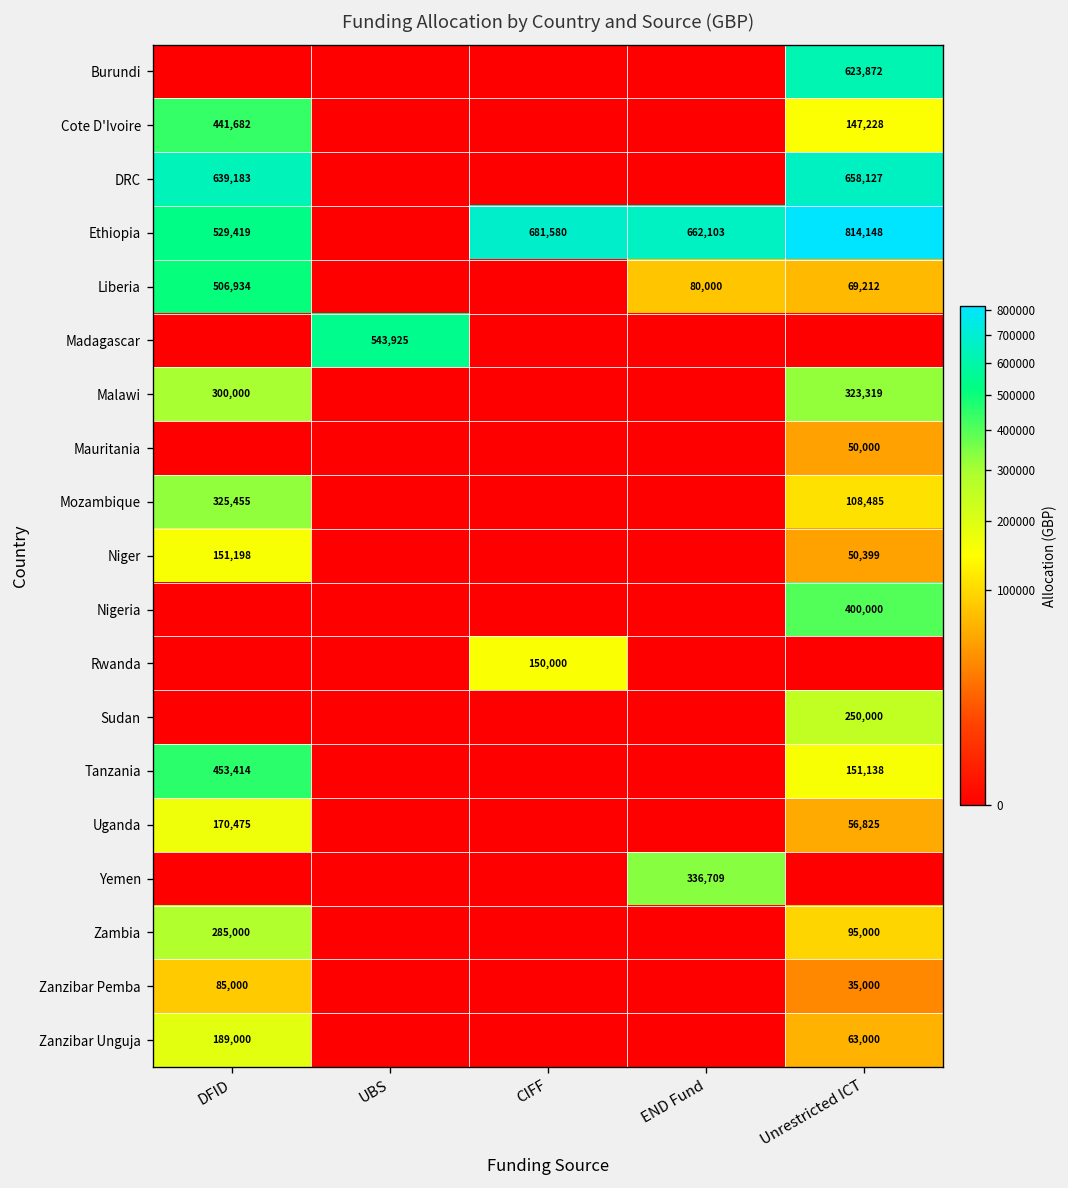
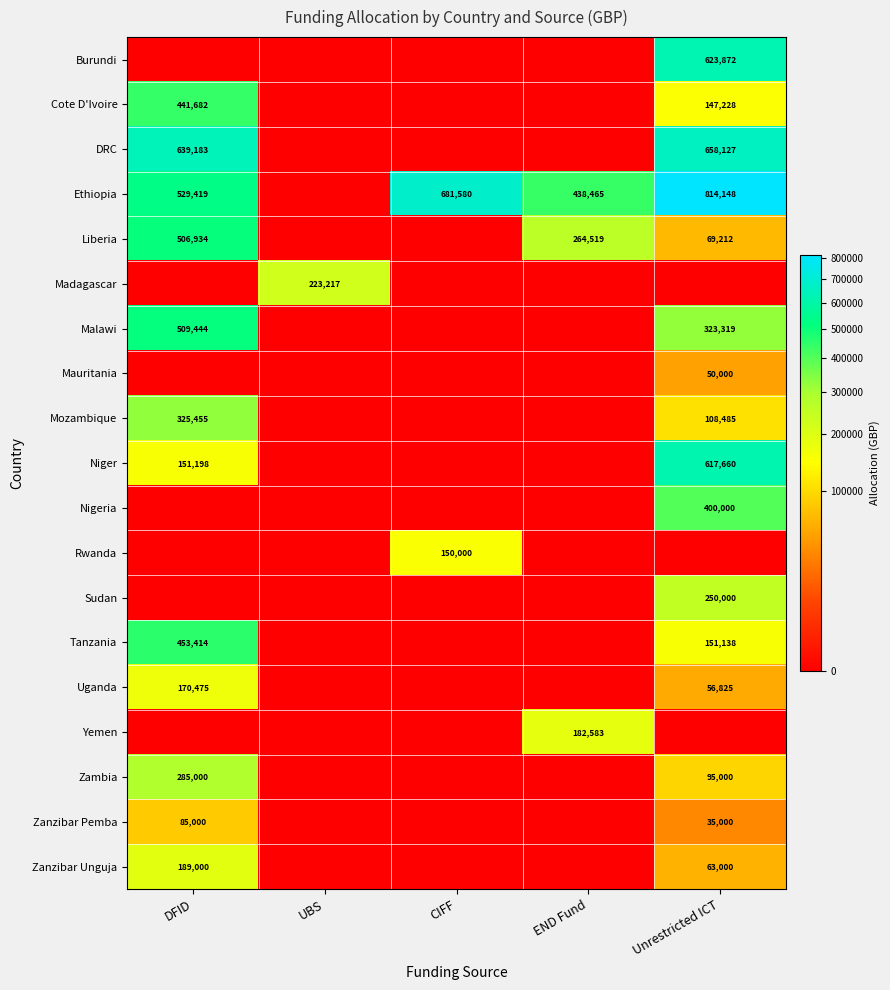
  {
    "Burundi": {
      "Unrestricted ICT": "623,872"
    },
    "Cote D'Ivoire": {
      "DFID": "441,682",
      "Unrestricted ICT": "147,228"
    },
    "DRC": {
      "DFID": "639,183",
      "Unrestricted ICT": "658,127"
    },
    "Ethiopia": {
      "DFID": "529,419",
      "CIFF": "681,580",
-     "END Fund": "662,103",
+     "END Fund": "438,465",
      "Unrestricted ICT": "814,148"
    },
    "Liberia": {
      "DFID": "506,934",
-     "END Fund": "80,000",
+     "END Fund": "264,519",
      "Unrestricted ICT": "69,212"
    },
    "Madagascar": {
-     "UBS": "543,925"
+     "UBS": "223,217"
    },
    "Malawi": {
-     "DFID": "300,000",
+     "DFID": "509,444",
      "Unrestricted ICT": "323,319"
    },
    "Mauritania": {
      "Unrestricted ICT": "50,000"
    },
    "Mozambique": {
      "DFID": "325,455",
      "Unrestricted ICT": "108,485"
    },
    "Niger": {
      "DFID": "151,198",
-     "Unrestricted ICT": "50,399"
+     "Unrestricted ICT": "617,660"
    },
    "Nigeria": {
      "Unrestricted ICT": "400,000"
    },
    "Rwanda": {
      "CIFF": "150,000"
    },
    "Sudan": {
      "Unrestricted ICT": "250,000"
    },
    "Tanzania": {
      "DFID": "453,414",
      "Unrestricted ICT": "151,138"
    },
    "Uganda": {
      "DFID": "170,475",
      "Unrestricted ICT": "56,825"
    },
    "Yemen": {
-     "END Fund": "336,709"
+     "END Fund": "182,583"
    },
    "Zambia": {
      "DFID": "285,000",
      "Unrestricted ICT": "95,000"
    },
    "Zanzibar Pemba": {
      "DFID": "85,000",
      "Unrestricted ICT": "35,000"
    },
    "Zanzibar Unguja": {
      "DFID": "189,000",
      "Unrestricted ICT": "63,000"
    }
  }
